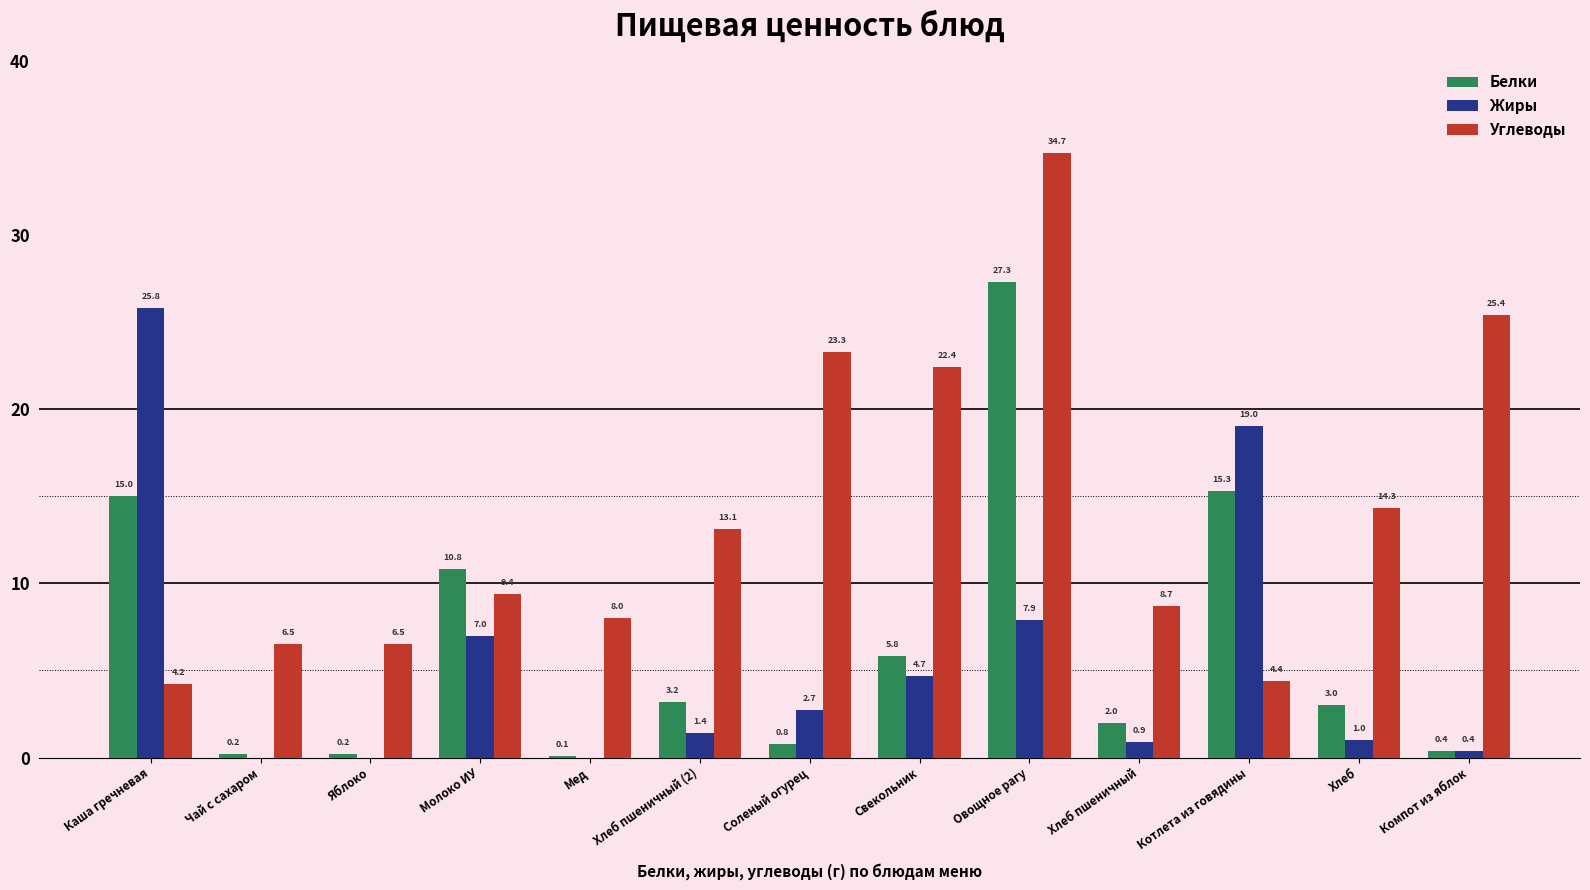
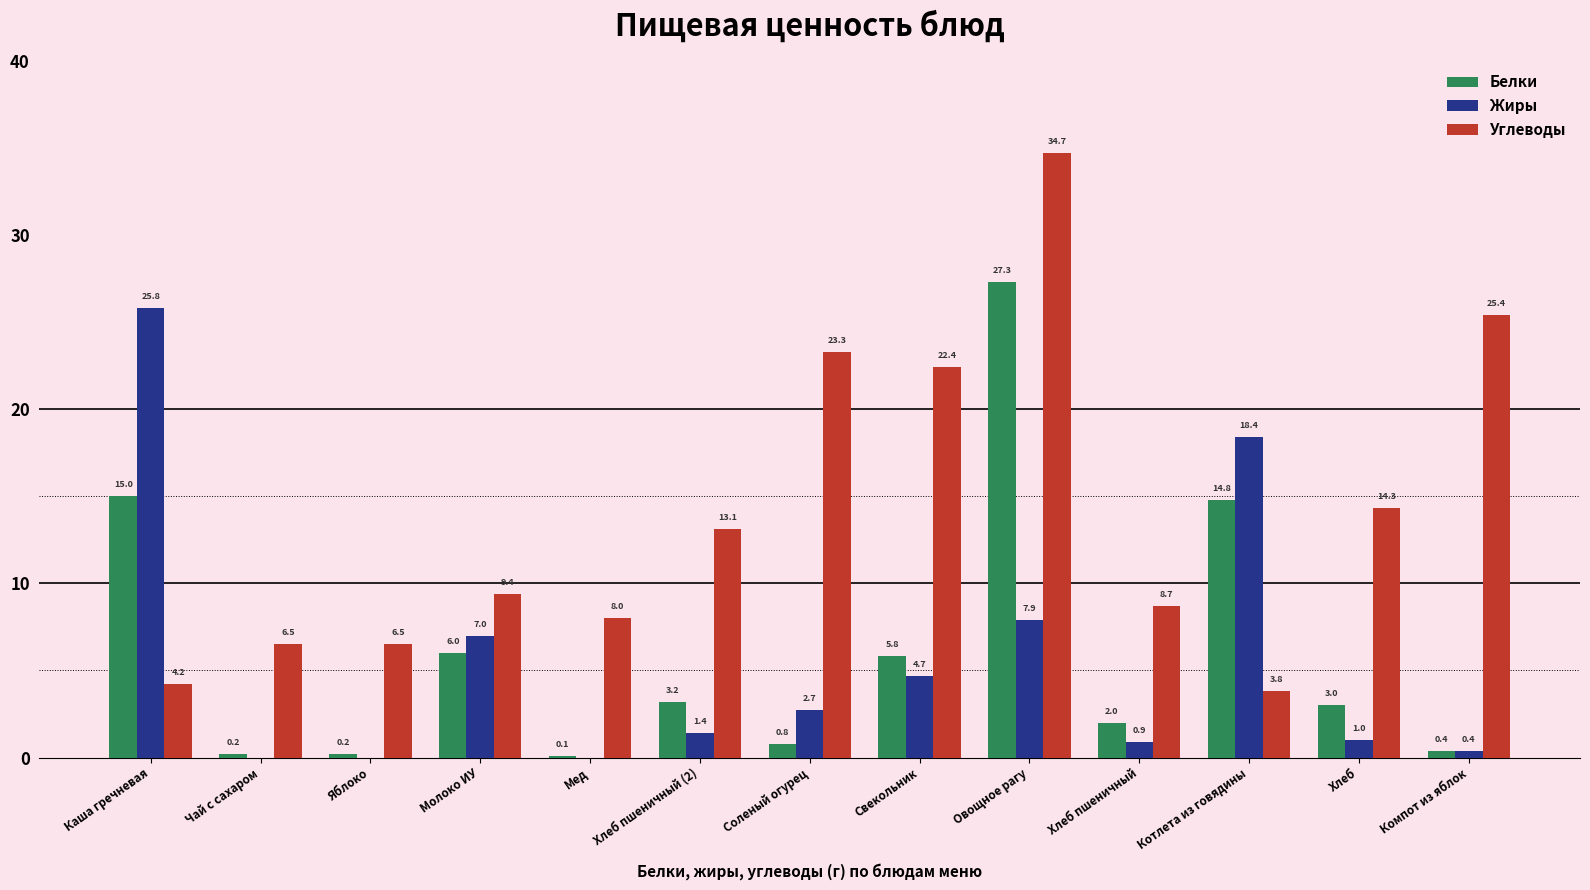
  {
    "Белки": {
      "Каша гречневая": 15.0,
      "Чай с сахаром": 0.2,
      "Яблоко": 0.2,
-     "Молоко ИУ": 10.8,
+     "Молоко ИУ": 6.0,
      "Мед": 0.1,
      "Хлеб пшеничный (2)": 3.2,
      "Соленый огурец": 0.8,
      "Свекольник": 5.8,
      "Овощное рагу": 27.3,
      "Хлеб пшеничный": 2.0,
-     "Котлета из говядины": 15.3,
+     "Котлета из говядины": 14.8,
      "Хлеб": 3.0,
      "Компот из яблок": 0.4
    },
    "Жиры": {
      "Каша гречневая": 25.8,
      "Молоко ИУ": 7.0,
      "Хлеб пшеничный (2)": 1.4,
      "Соленый огурец": 2.7,
      "Свекольник": 4.7,
      "Овощное рагу": 7.9,
      "Хлеб пшеничный": 0.9,
-     "Котлета из говядины": 19.0,
+     "Котлета из говядины": 18.4,
      "Хлеб": 1.0,
      "Компот из яблок": 0.4
    },
    "Углеводы": {
      "Каша гречневая": 4.2,
      "Чай с сахаром": 6.5,
      "Яблоко": 6.5,
      "Молоко ИУ": 9.4,
      "Мед": 8.0,
      "Хлеб пшеничный (2)": 13.1,
      "Соленый огурец": 23.3,
      "Свекольник": 22.4,
      "Овощное рагу": 34.7,
      "Хлеб пшеничный": 8.7,
-     "Котлета из говядины": 4.4,
+     "Котлета из говядины": 3.8,
      "Хлеб": 14.3,
      "Компот из яблок": 25.4
    }
  }
